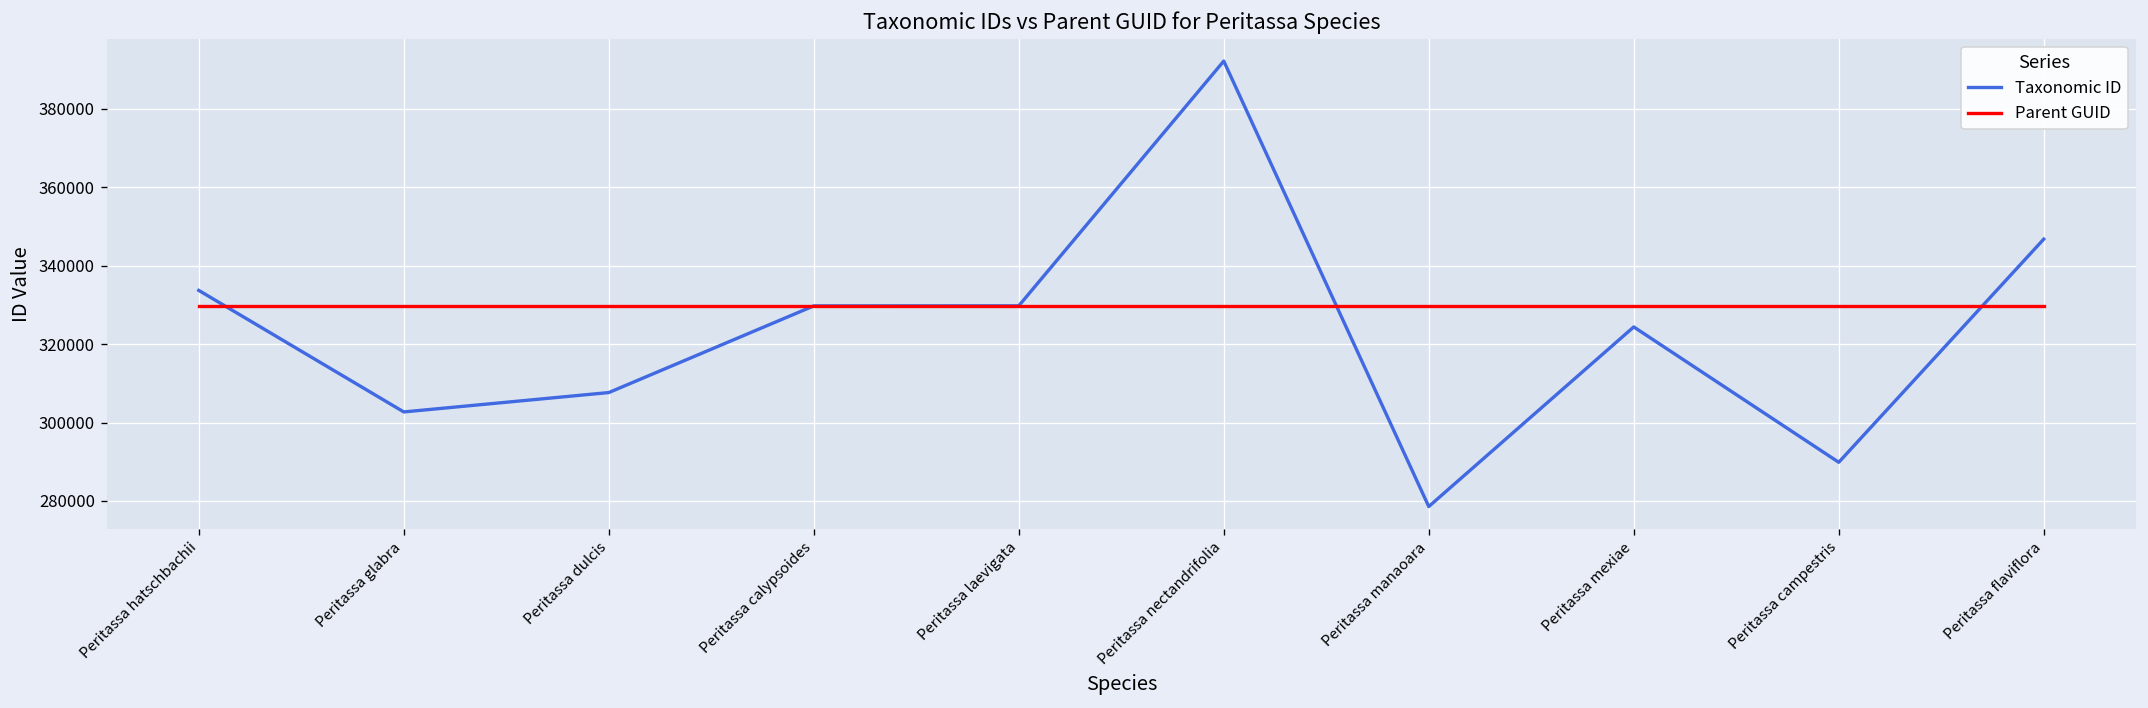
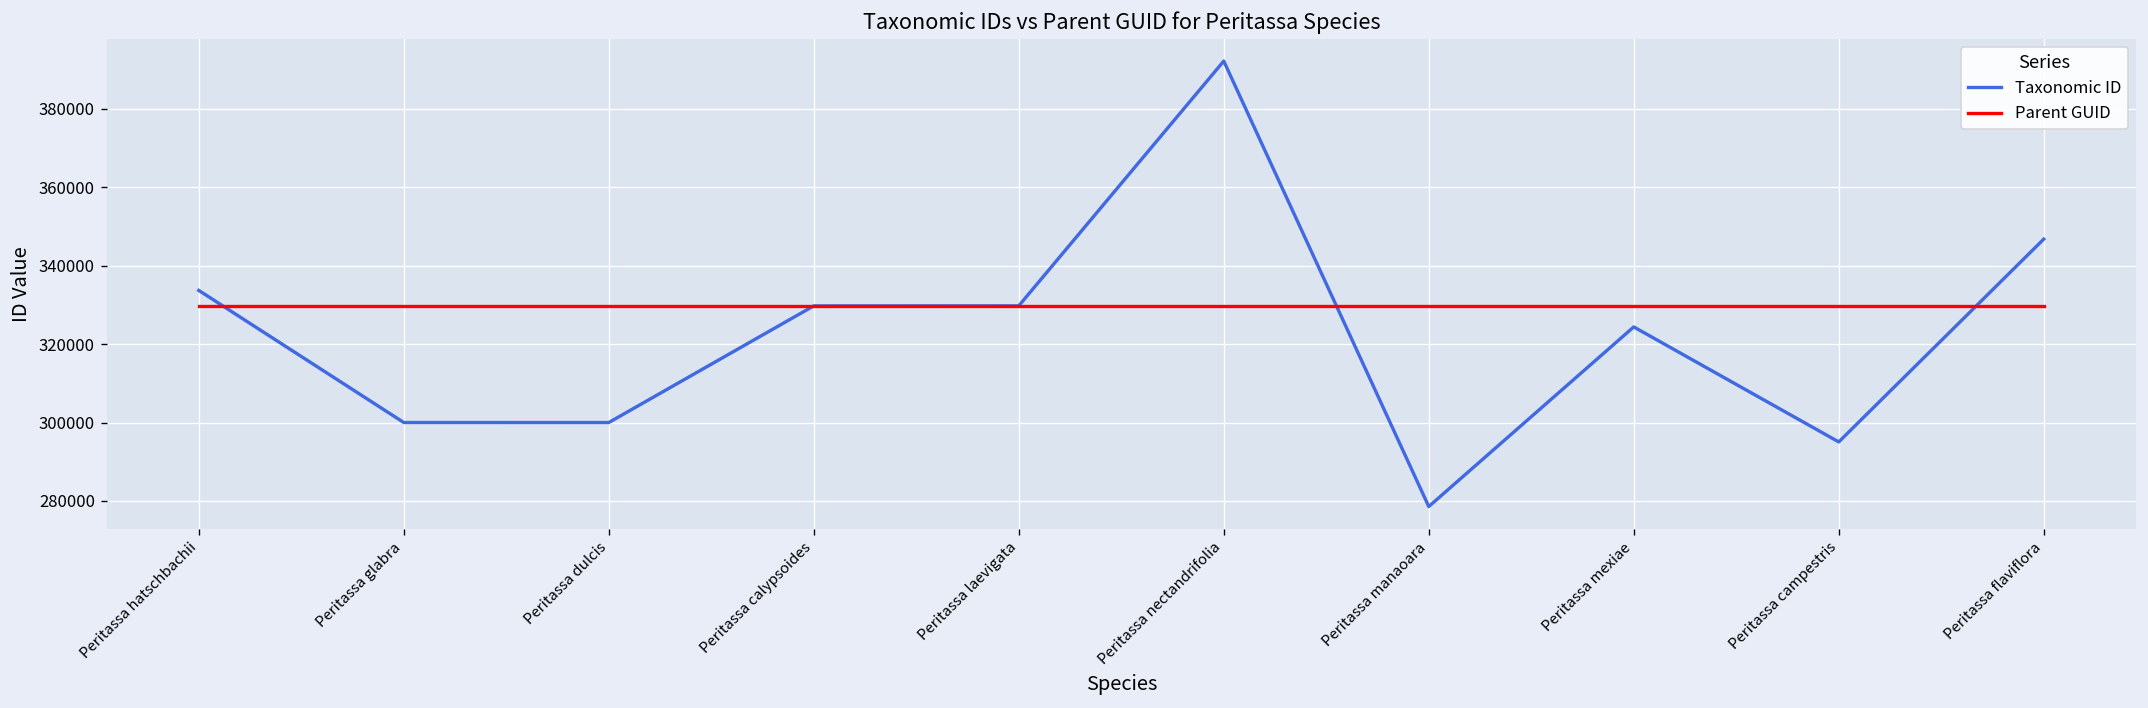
  {
    "Taxonomic ID": {
      "Peritassa hatschbachii": 334000,
-     "Peritassa glabra": 303000,
-     "Peritassa dulcis": 308000,
+     "Peritassa glabra": 300000,
+     "Peritassa dulcis": 300000,
      "Peritassa nectandrifolia": 392000,
      "Peritassa manaoara": 279000,
      "Peritassa mexiae": 324000,
-     "Peritassa campestris": 290000,
+     "Peritassa campestris": 295000,
      "Peritassa flaviflora": 347000
    },
    "Parent GUID": {
      "Peritassa hatschbachii": 330000,
      "Peritassa glabra": 330000,
      "Peritassa dulcis": 330000,
      "Peritassa nectandrifolia": 330000,
      "Peritassa manaoara": 330000,
      "Peritassa mexiae": 330000,
      "Peritassa campestris": 330000,
      "Peritassa flaviflora": 330000
    }
  }
